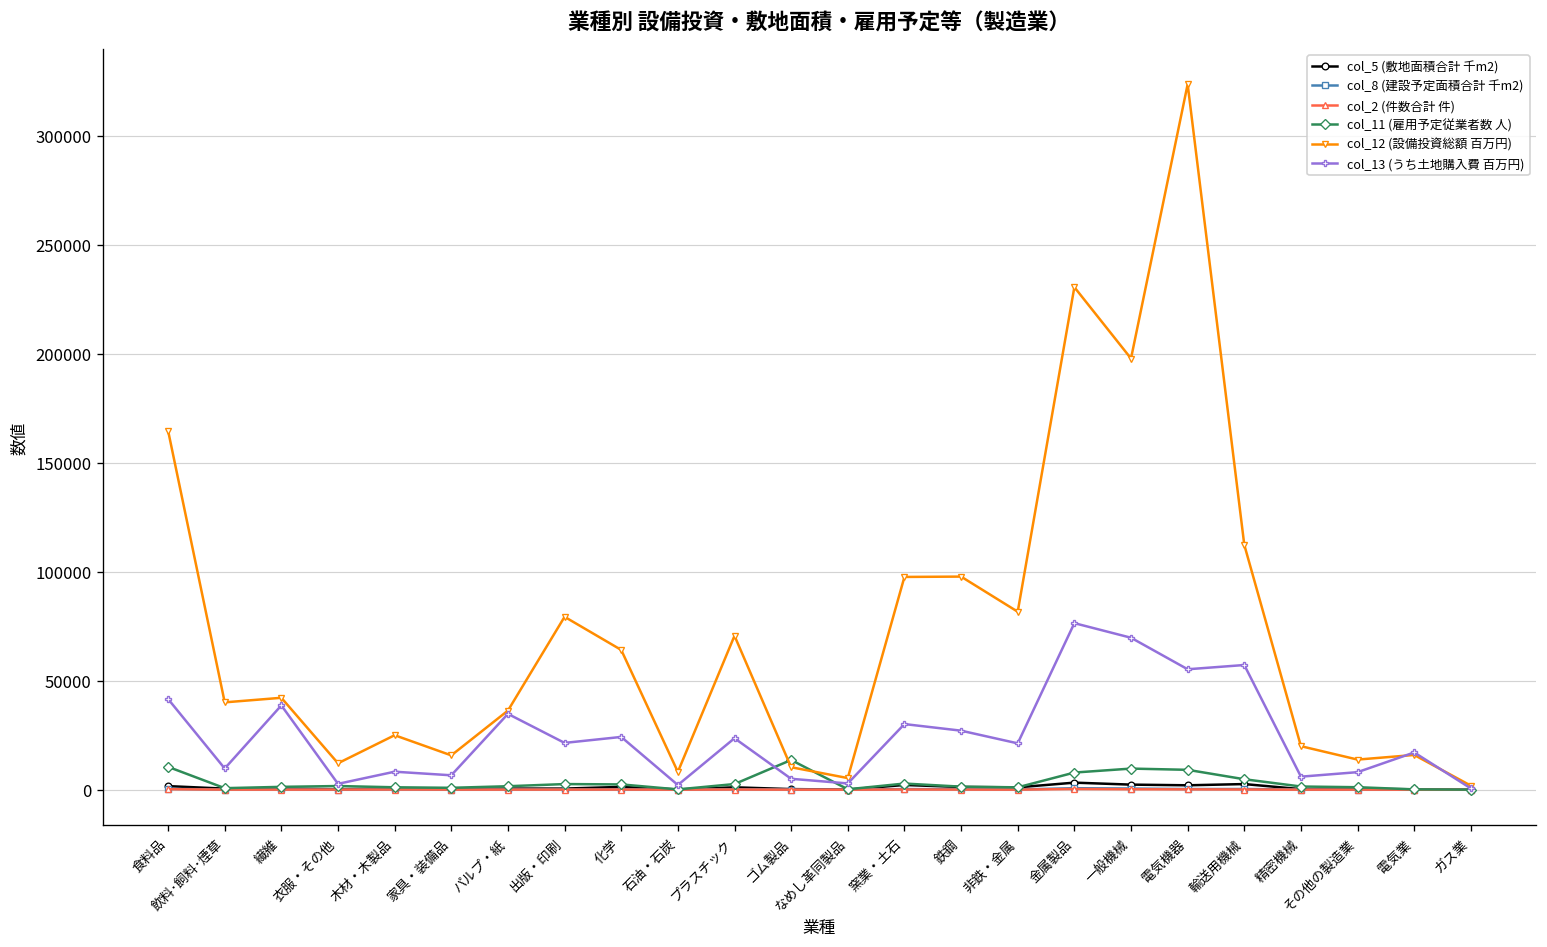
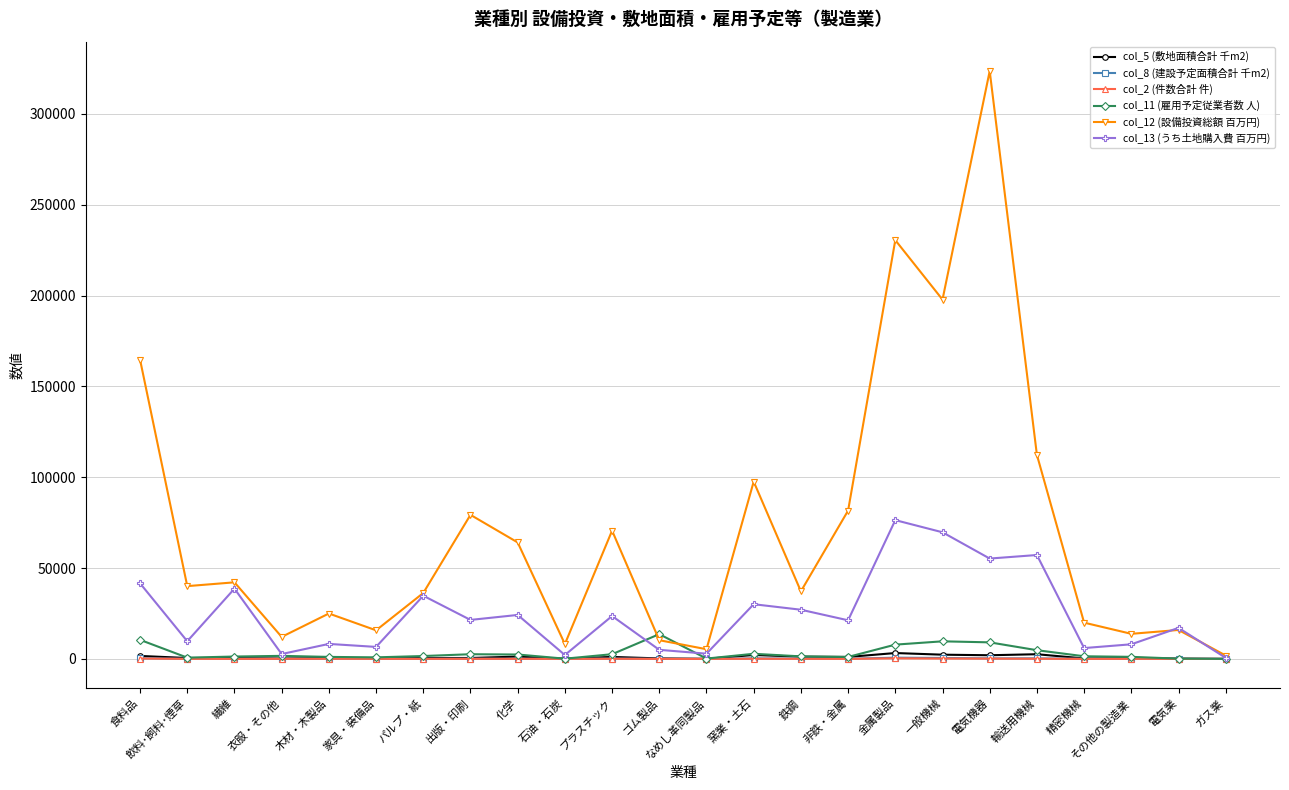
  {
    "col_5 (敷地面積合計 千m2)": {
      "金属製品": 3000,
      "一般機械": 2000,
      "電気機器": 2000,
      "輸送用機械": 3000
    },
    "col_11 (雇用予定従業者数 人)": {
      "食料品": 10000,
      "出版・印刷": 3000,
      "プラスチック": 3000,
      "ゴム製品": 14000,
      "金属製品": 8000,
      "一般機械": 10000,
      "電気機器": 9000,
      "輸送用機械": 5000
    },
    "col_12 (設備投資総額 百万円)": {
      "食料品": 165000,
      "飲料･飼料･煙草": 40000,
      "繊維": 42000,
      "衣服・その他": 12000,
      "木材・木製品": 25000,
      "家具・装備品": 16000,
      "パルプ・紙": 36000,
      "出版・印刷": 79000,
      "化学": 64000,
      "石油・石炭": 8000,
      "プラスチック": 71000,
      "ゴム製品": 10000,
      "なめし革同製品": 5000,
      "窯業・土石": 98000,
-     "鉄鋼": 98000,
+     "鉄鋼": 37000,
      "非鉄・金属": 82000,
      "金属製品": 230000,
      "一般機械": 198000,
      "電気機器": 324000,
      "輸送用機械": 112000,
      "精密機械": 20000,
      "その他の製造業": 14000
    },
    "col_13 (うち土地購入費 百万円)": {
      "食料品": 42000,
      "飲料･飼料･煙草": 10000,
      "繊維": 39000,
      "木材・木製品": 8000,
      "家具・装備品": 7000,
      "パルプ・紙": 35000,
      "出版・印刷": 21000,
      "化学": 24000,
      "石油・石炭": 2000,
      "プラスチック": 24000,
      "ゴム製品": 5000,
      "なめし革同製品": 3000,
      "窯業・土石": 30000,
      "鉄鋼": 27000,
      "非鉄・金属": 21000,
      "金属製品": 76000,
      "一般機械": 70000,
      "電気機器": 55000,
      "輸送用機械": 57000,
      "精密機械": 6000,
      "その他の製造業": 8000
    }
  }
